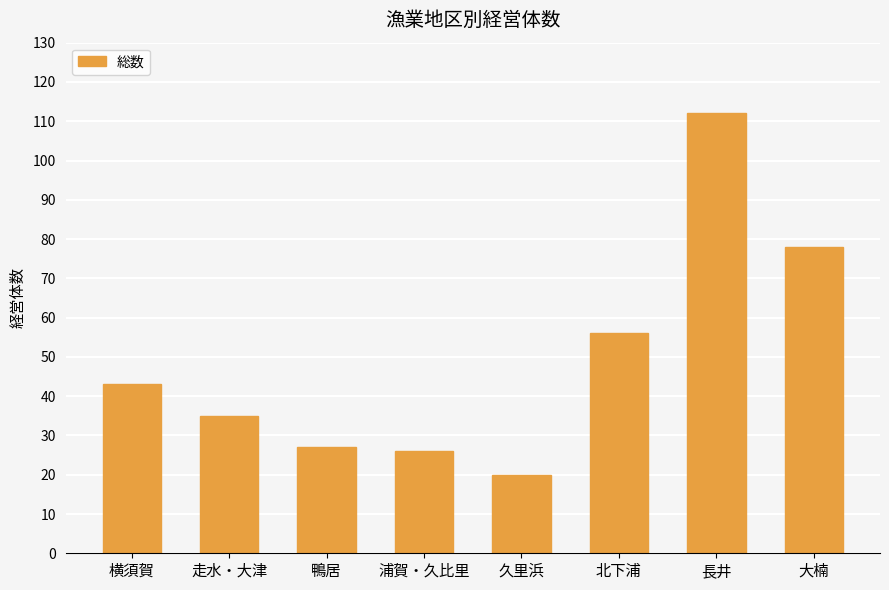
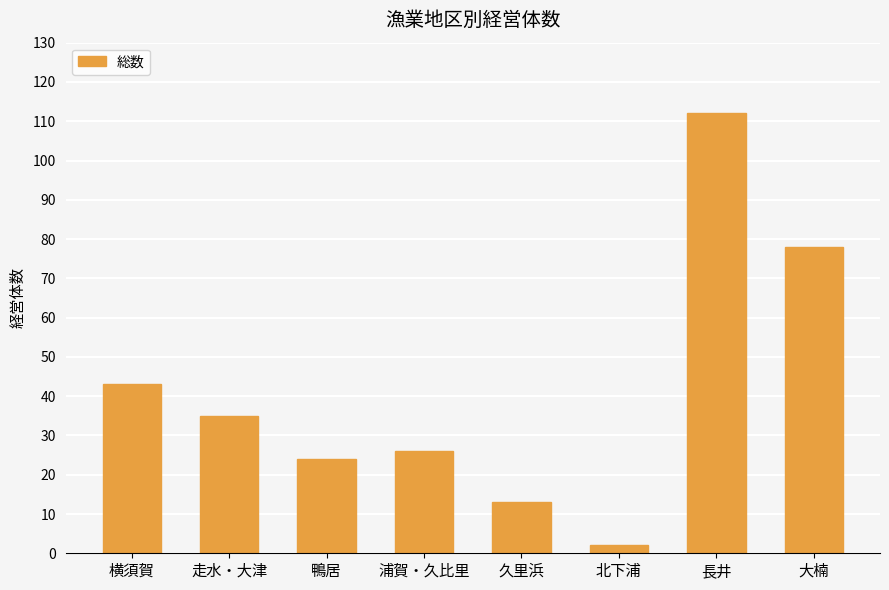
  {
    "横須賀": 43,
    "走水・大津": 35,
-   "鴨居": 27,
+   "鴨居": 24,
    "浦賀・久比里": 26,
-   "久里浜": 20,
-   "北下浦": 56,
+   "久里浜": 13,
+   "北下浦": 2,
    "長井": 112,
    "大楠": 78
  }
